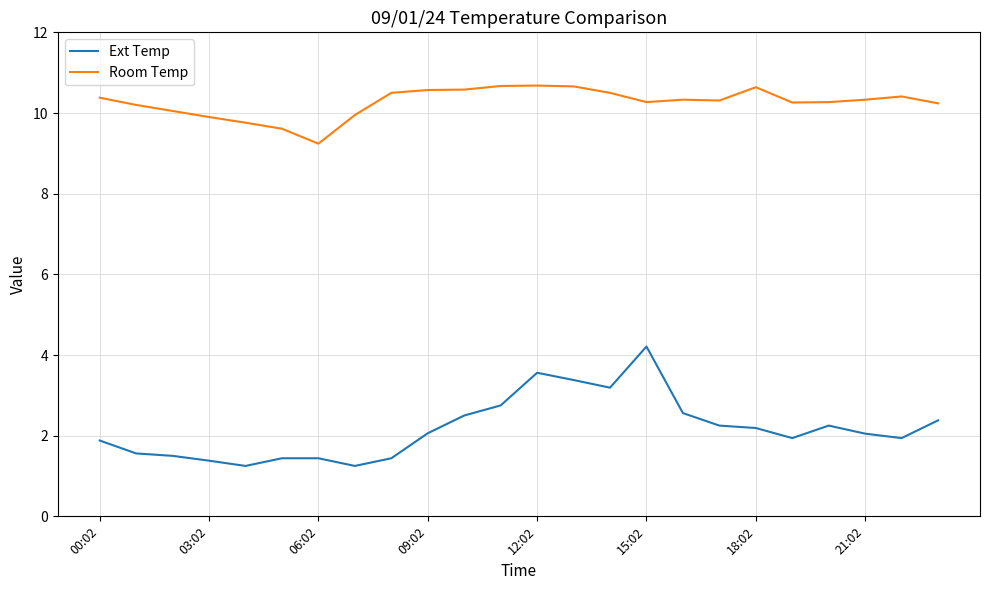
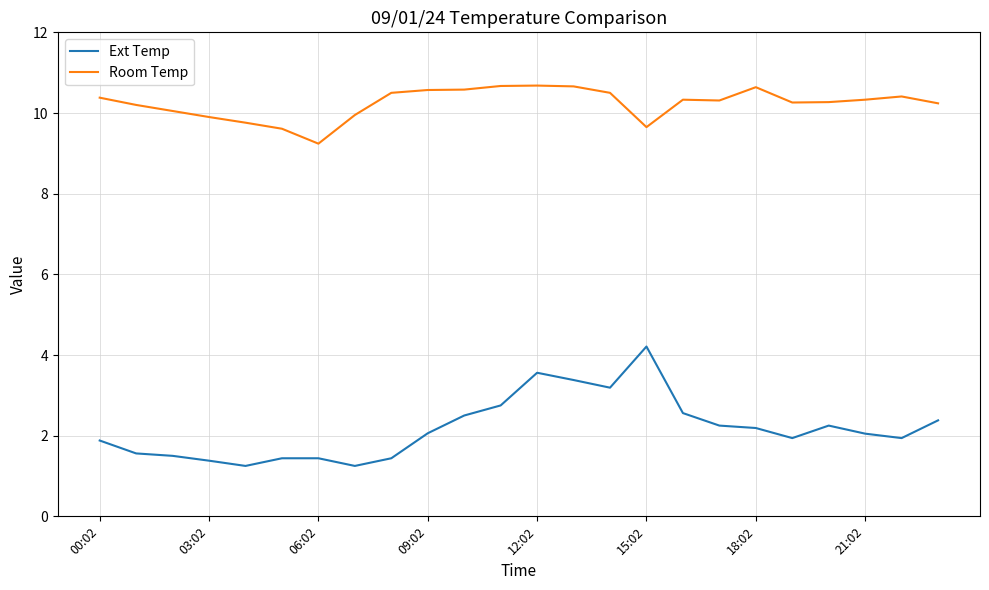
  {
    "Ext Temp": {
      "00:02": 1.9,
      "03:02": 1.4,
      "06:02": 1.4,
      "09:02": 2.1,
      "12:02": 3.6,
      "15:02": 4.2,
      "18:02": 2.2,
      "21:02": 2.1
    },
    "Room Temp": {
      "00:02": 10.4,
      "03:02": 9.9,
      "06:02": 9.2,
      "09:02": 10.6,
      "12:02": 10.7,
-     "15:02": 10.3,
+     "15:02": 9.7,
      "18:02": 10.6,
      "21:02": 10.3
    }
  }
